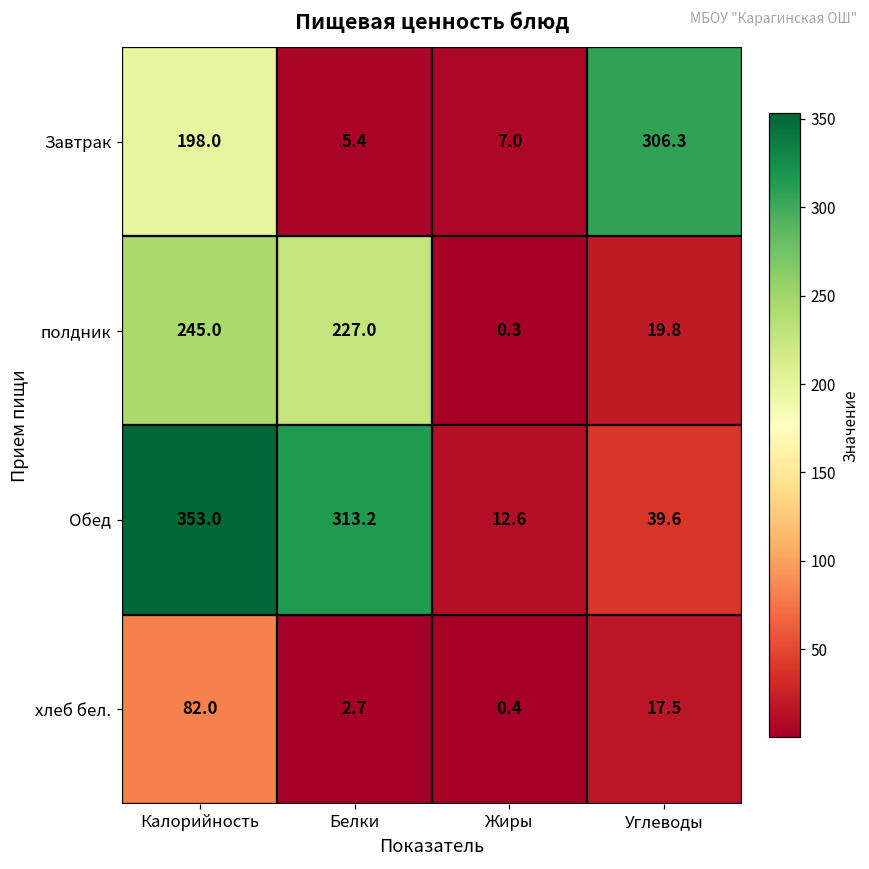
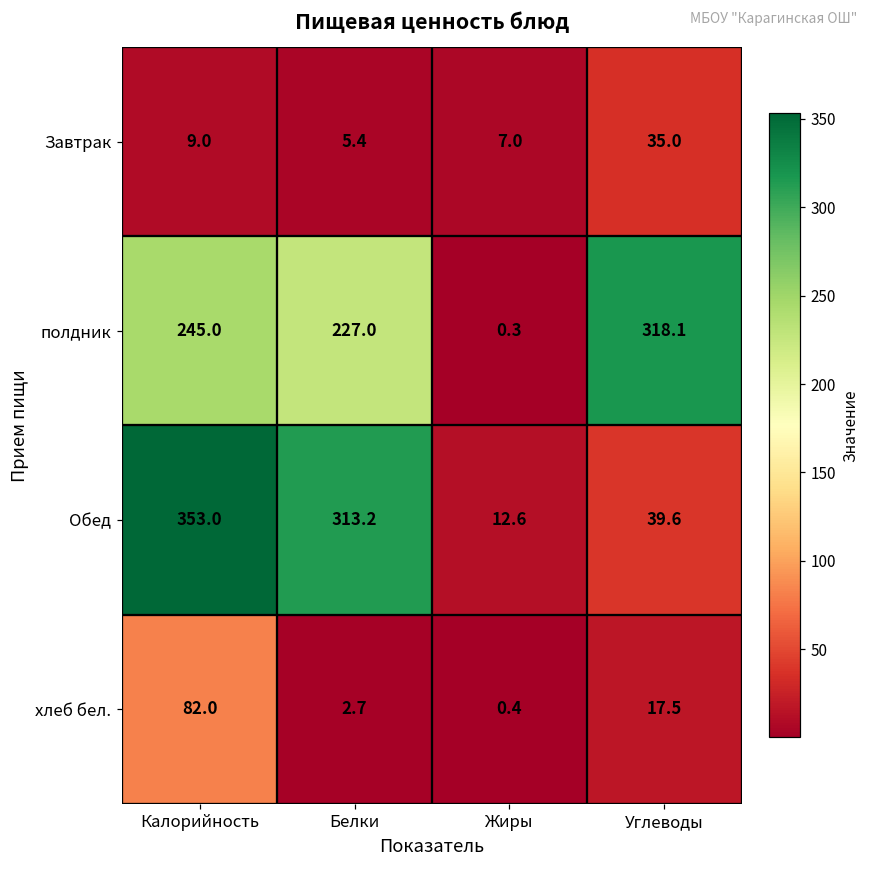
  {
    "Завтрак": {
-     "Калорийность": 198.0,
+     "Калорийность": 9.0,
      "Белки": 5.4,
      "Жиры": 7.0,
-     "Углеводы": 306.3
+     "Углеводы": 35.0
    },
    "полдник": {
      "Калорийность": 245.0,
      "Белки": 227.0,
      "Жиры": 0.3,
-     "Углеводы": 19.8
+     "Углеводы": 318.1
    },
    "Обед": {
      "Калорийность": 353.0,
      "Белки": 313.2,
      "Жиры": 12.6,
      "Углеводы": 39.6
    },
    "хлеб бел.": {
      "Калорийность": 82.0,
      "Белки": 2.7,
      "Жиры": 0.4,
      "Углеводы": 17.5
    }
  }
